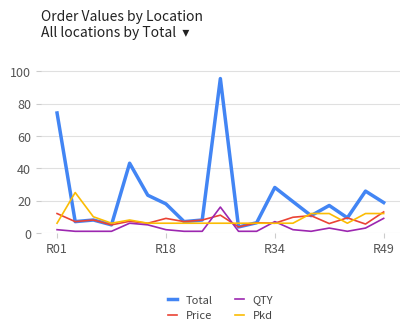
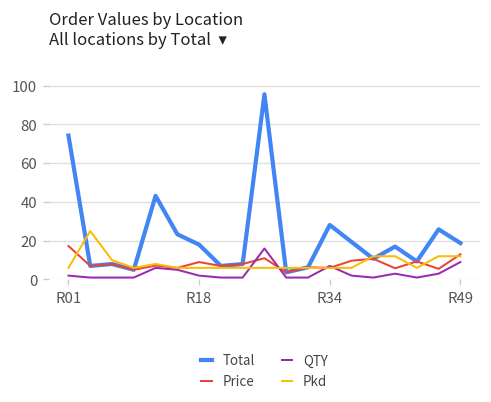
  {
    "Total": {
      "R01": 74,
      "R34": 28,
      "R49": 19
    },
    "Price": {
-     "R01": 12
+     "R01": 17
    },
    "QTY": {
      "R01": 2,
      "R49": 9
    },
    "Pkd": {
      "R01": 6
    }
  }
